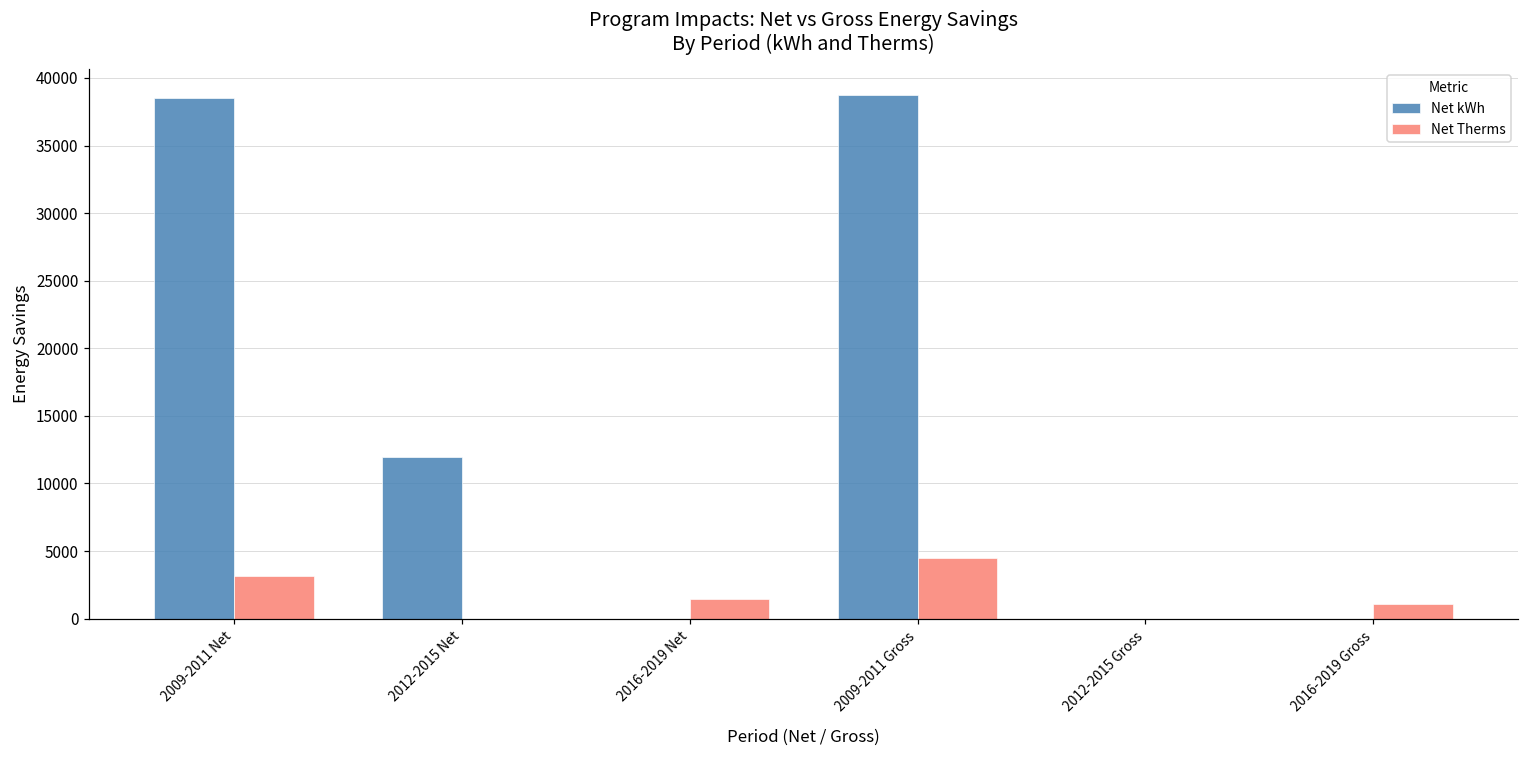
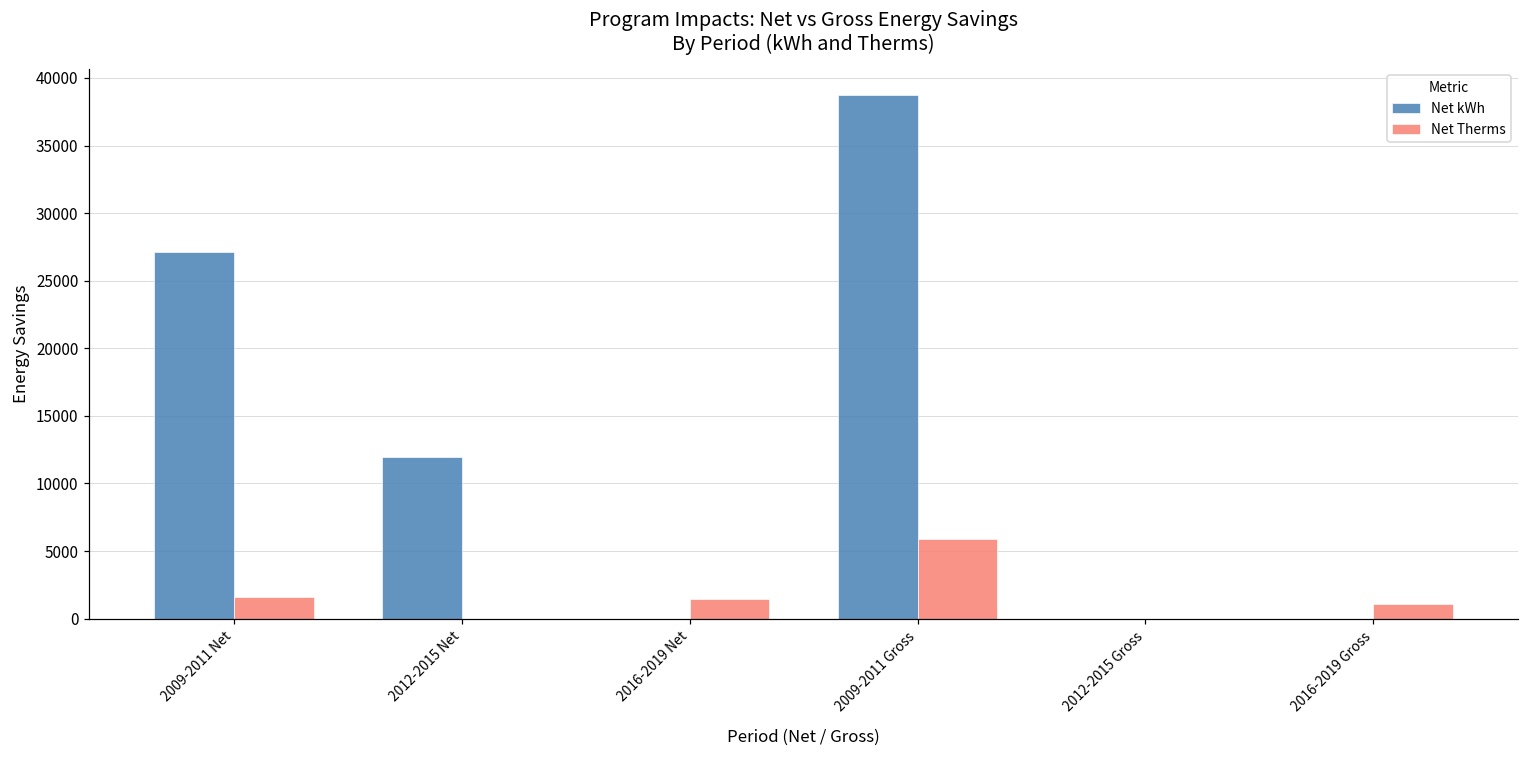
  {
    "Net kWh": {
-     "2009-2011 Net": 38500,
+     "2009-2011 Net": 27100,
      "2012-2015 Net": 11900,
      "2016-2019 Net": 0,
      "2009-2011 Gross": 38800,
      "2012-2015 Gross": 0,
      "2016-2019 Gross": 0
    },
    "Net Therms": {
-     "2009-2011 Net": 3100,
+     "2009-2011 Net": 1600,
      "2012-2015 Net": 0,
      "2016-2019 Net": 1400,
-     "2009-2011 Gross": 4500,
+     "2009-2011 Gross": 5900,
      "2012-2015 Gross": 0,
      "2016-2019 Gross": 1100
    }
  }
